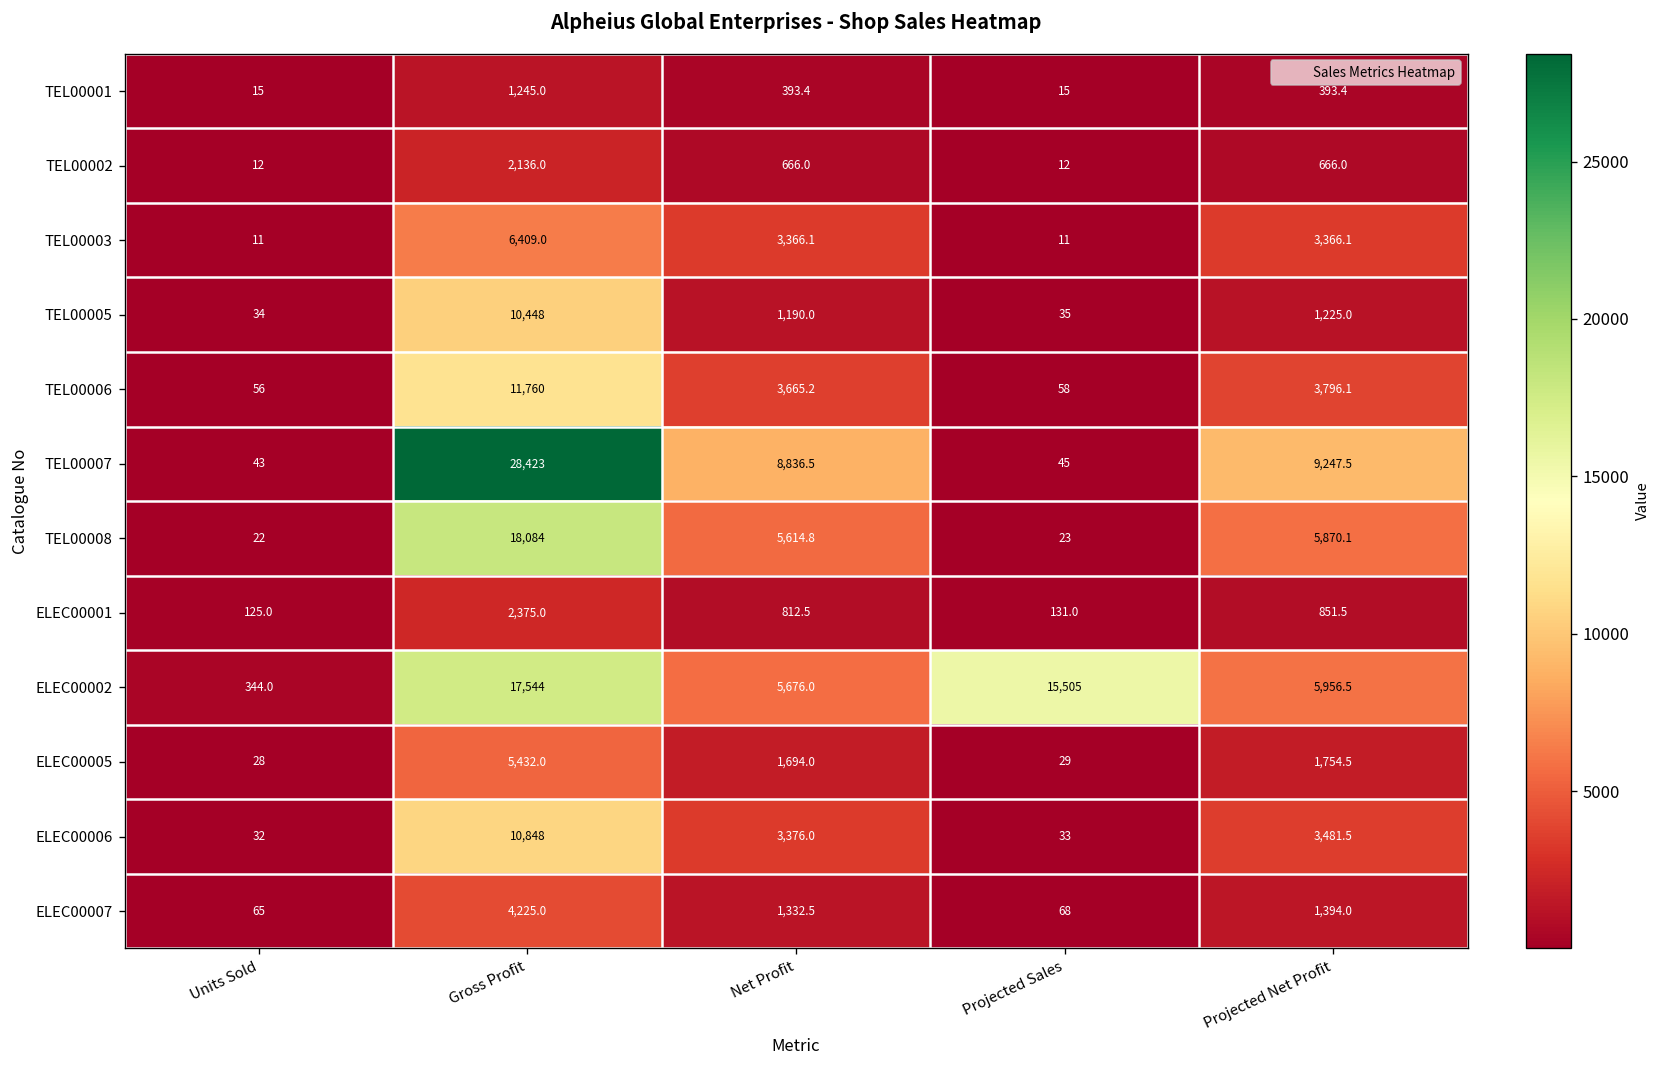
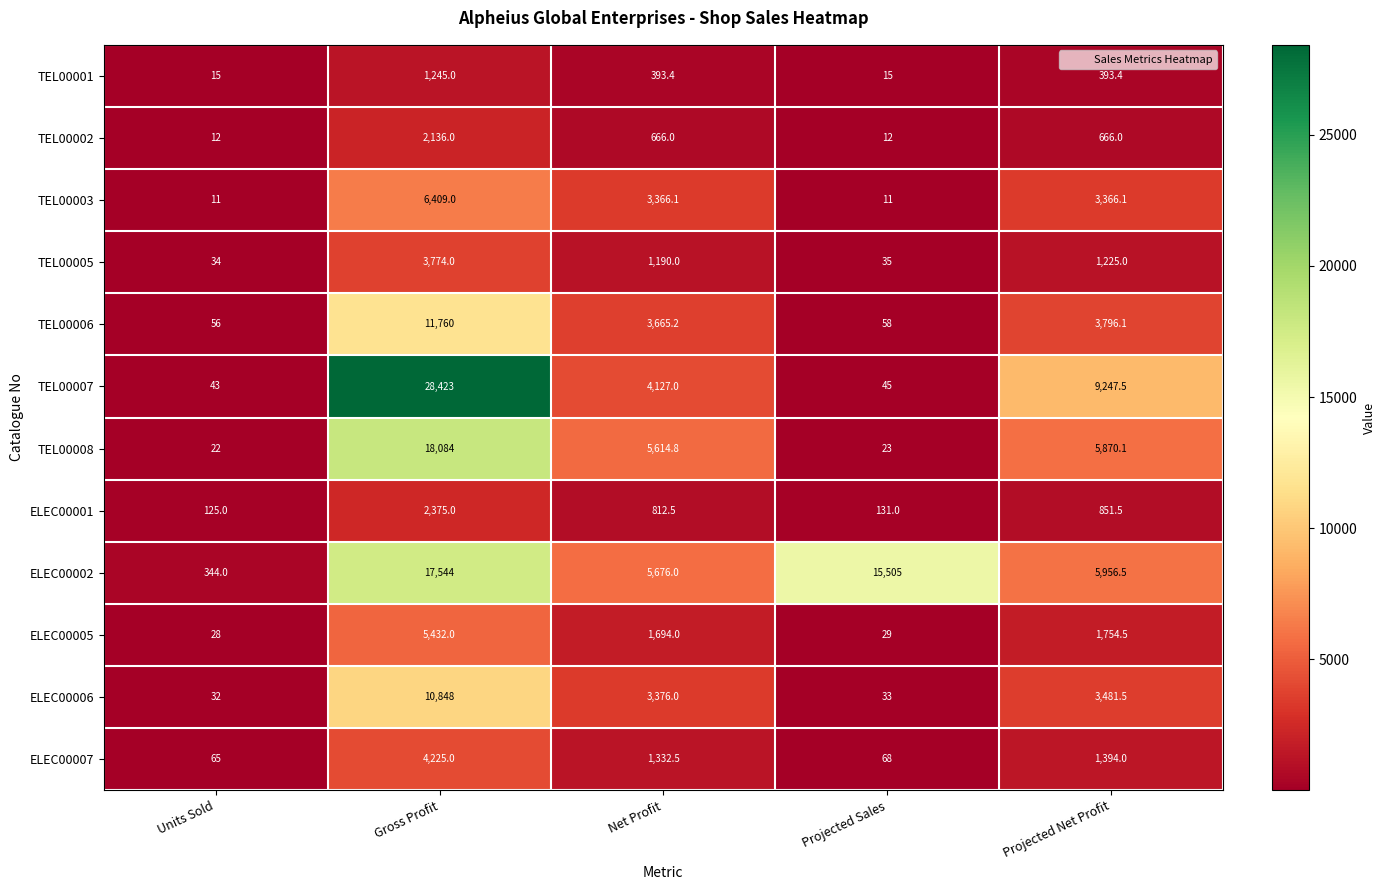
  {
    "TEL00001": {
      "Units Sold": "15",
      "Gross Profit": "1,245.0",
      "Net Profit": "393.4",
      "Projected Sales": "15",
      "Projected Net Profit": "393.4"
    },
    "TEL00002": {
      "Units Sold": "12",
      "Gross Profit": "2,136.0",
      "Net Profit": "666.0",
      "Projected Sales": "12",
      "Projected Net Profit": "666.0"
    },
    "TEL00003": {
      "Units Sold": "11",
      "Gross Profit": "6,409.0",
      "Net Profit": "3,366.1",
      "Projected Sales": "11",
      "Projected Net Profit": "3,366.1"
    },
    "TEL00005": {
      "Units Sold": "34",
-     "Gross Profit": "10,448",
+     "Gross Profit": "3,774.0",
      "Net Profit": "1,190.0",
      "Projected Sales": "35",
      "Projected Net Profit": "1,225.0"
    },
    "TEL00006": {
      "Units Sold": "56",
      "Gross Profit": "11,760",
      "Net Profit": "3,665.2",
      "Projected Sales": "58",
      "Projected Net Profit": "3,796.1"
    },
    "TEL00007": {
      "Units Sold": "43",
      "Gross Profit": "28,423",
-     "Net Profit": "8,836.5",
+     "Net Profit": "4,127.0",
      "Projected Sales": "45",
      "Projected Net Profit": "9,247.5"
    },
    "TEL00008": {
      "Units Sold": "22",
      "Gross Profit": "18,084",
      "Net Profit": "5,614.8",
      "Projected Sales": "23",
      "Projected Net Profit": "5,870.1"
    },
    "ELEC00001": {
      "Units Sold": "125.0",
      "Gross Profit": "2,375.0",
      "Net Profit": "812.5",
      "Projected Sales": "131.0",
      "Projected Net Profit": "851.5"
    },
    "ELEC00002": {
      "Units Sold": "344.0",
      "Gross Profit": "17,544",
      "Net Profit": "5,676.0",
      "Projected Sales": "15,505",
      "Projected Net Profit": "5,956.5"
    },
    "ELEC00005": {
      "Units Sold": "28",
      "Gross Profit": "5,432.0",
      "Net Profit": "1,694.0",
      "Projected Sales": "29",
      "Projected Net Profit": "1,754.5"
    },
    "ELEC00006": {
      "Units Sold": "32",
      "Gross Profit": "10,848",
      "Net Profit": "3,376.0",
      "Projected Sales": "33",
      "Projected Net Profit": "3,481.5"
    },
    "ELEC00007": {
      "Units Sold": "65",
      "Gross Profit": "4,225.0",
      "Net Profit": "1,332.5",
      "Projected Sales": "68",
      "Projected Net Profit": "1,394.0"
    }
  }
